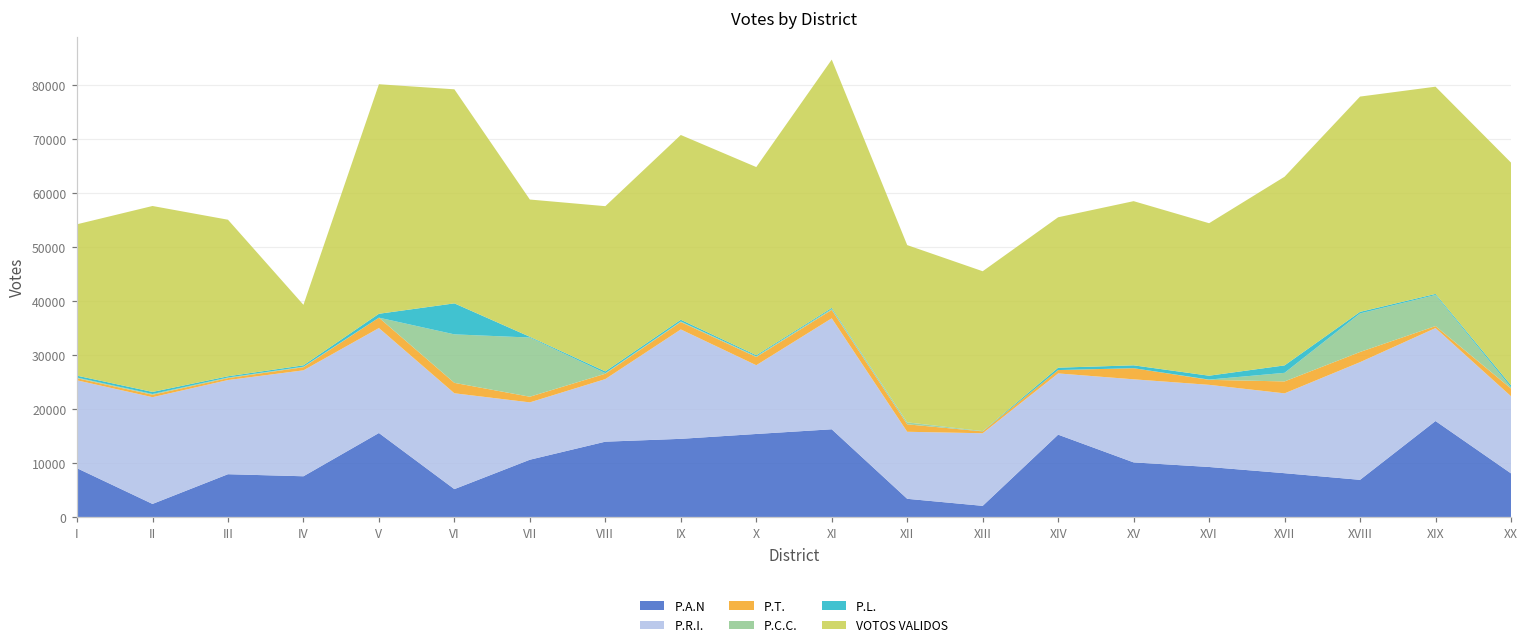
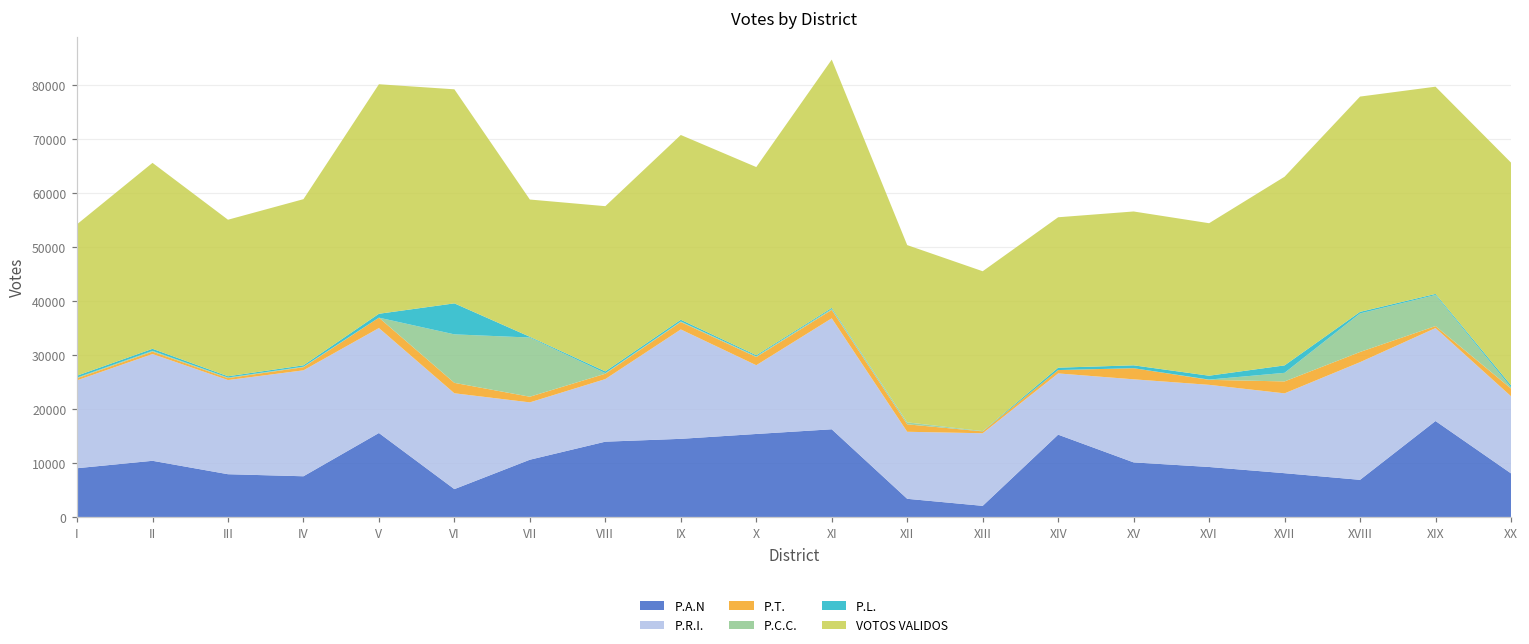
  {
    "P.A.N": {
      "I": 9000,
-     "II": 2000,
+     "II": 10000,
      "III": 8000,
      "IV": 8000,
      "V": 16000,
      "VI": 5000,
      "VII": 11000,
      "VIII": 14000,
      "IX": 14000,
      "X": 15000,
      "XI": 16000,
      "XII": 3000,
      "XIII": 2000,
      "XIV": 15000,
      "XV": 10000,
      "XVI": 9000,
      "XVII": 8000,
      "XVIII": 7000,
      "XIX": 18000,
      "XX": 8000
    },
    "P.R.I.": {
      "IV": 20000,
      "V": 19000,
      "VI": 18000,
      "VII": 11000,
      "VIII": 12000,
      "IX": 20000,
      "X": 13000,
      "XI": 21000,
      "XII": 12000,
      "XIV": 11000,
      "XV": 15000,
      "XVI": 15000,
      "XVII": 15000,
      "XVIII": 22000,
      "XX": 14000
    },
    "P.T.": {
      "VI": 2000,
      "VII": 1000,
      "XVII": 2000,
      "XVIII": 2000
    },
    "P.C.C.": {
      "VI": 9000,
      "XVII": 2000
    },
    "P.L.": {
      "V": 1000,
      "VI": 6000,
      "XV": 1000,
      "XVI": 1000,
      "XVII": 1000
    },
    "VOTOS VALIDOS": {
      "I": 28000,
      "II": 34000,
      "III": 29000,
-     "IV": 11000,
+     "IV": 31000,
      "V": 43000,
      "VI": 40000,
      "VII": 25000,
      "VIII": 31000,
      "IX": 34000,
      "X": 35000,
      "XI": 46000,
      "XII": 33000,
      "XIII": 30000,
      "XIV": 28000,
-     "XV": 30000,
+     "XV": 29000,
      "XVI": 28000,
      "XVII": 35000,
      "XVIII": 40000,
      "XIX": 38000,
      "XX": 41000
    }
  }
